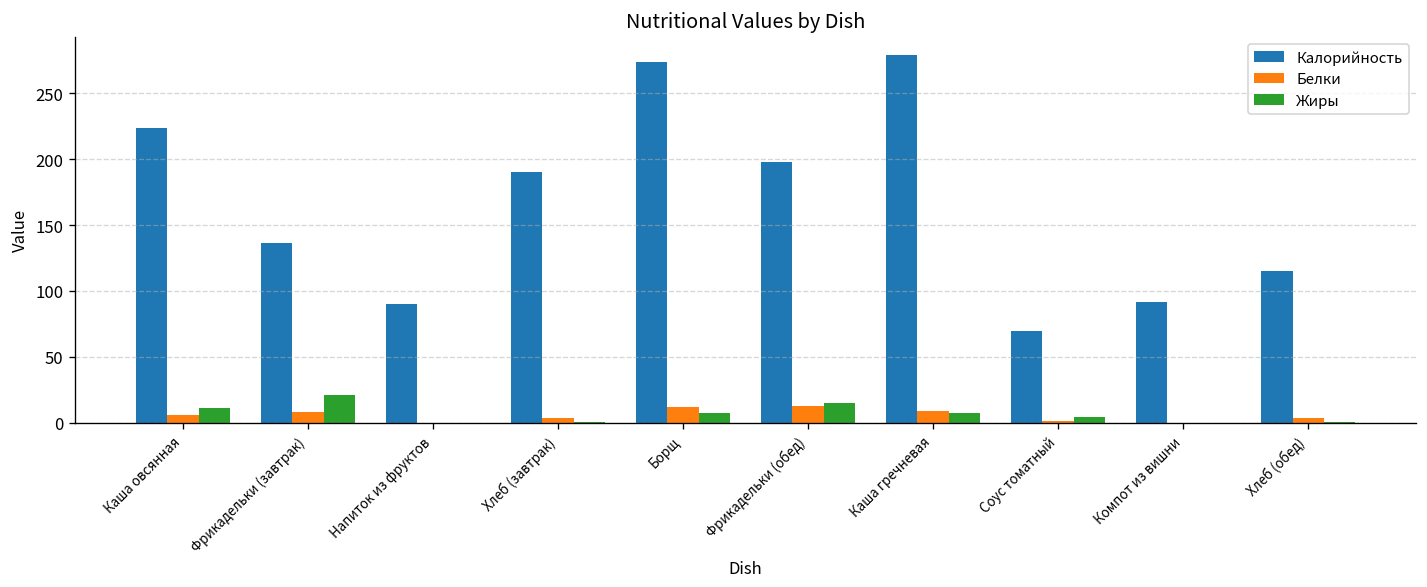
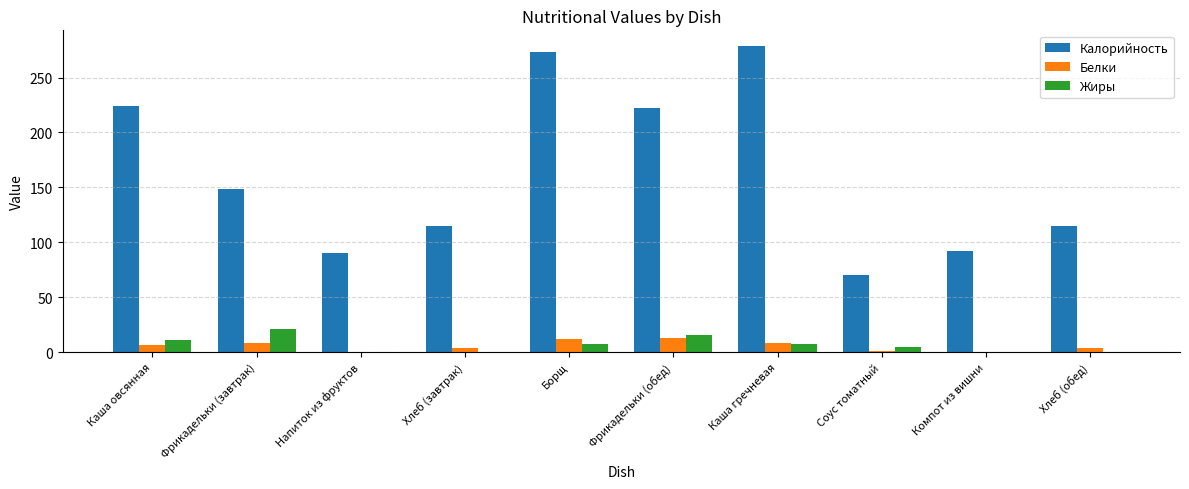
  {
    "Калорийность": {
      "Каша овсянная": 224,
-     "Фрикадельки (завтрак)": 137,
+     "Фрикадельки (завтрак)": 148,
      "Напиток из фруктов": 90,
-     "Хлеб (завтрак)": 190,
+     "Хлеб (завтрак)": 115,
      "Борщ": 273,
-     "Фрикадельки (обед)": 198,
+     "Фрикадельки (обед)": 223,
      "Каша гречневая": 279,
      "Соус томатный": 70,
      "Компот из вишни": 92,
      "Хлеб (обед)": 115
    },
    "Белки": {
      "Каша овсянная": 6,
      "Фрикадельки (завтрак)": 9,
      "Хлеб (завтрак)": 4,
      "Борщ": 12,
      "Фрикадельки (обед)": 13,
      "Каша гречневая": 9,
      "Компот из вишни": 0,
      "Хлеб (обед)": 4
    },
    "Жиры": {
      "Каша овсянная": 11,
      "Фрикадельки (завтрак)": 21,
      "Напиток из фруктов": 0,
      "Борщ": 7,
      "Фрикадельки (обед)": 15,
      "Каша гречневая": 8,
      "Соус томатный": 5
    }
  }
